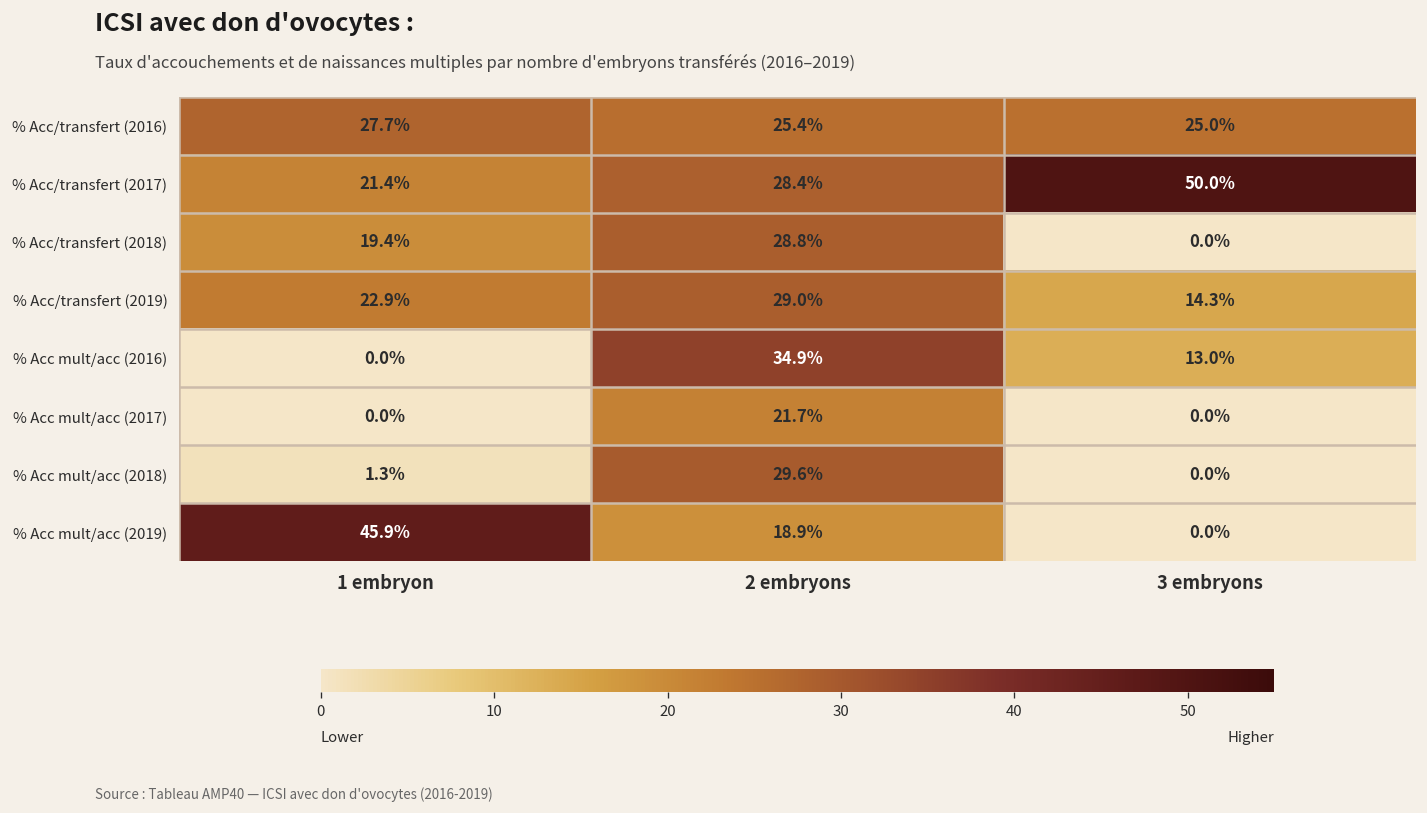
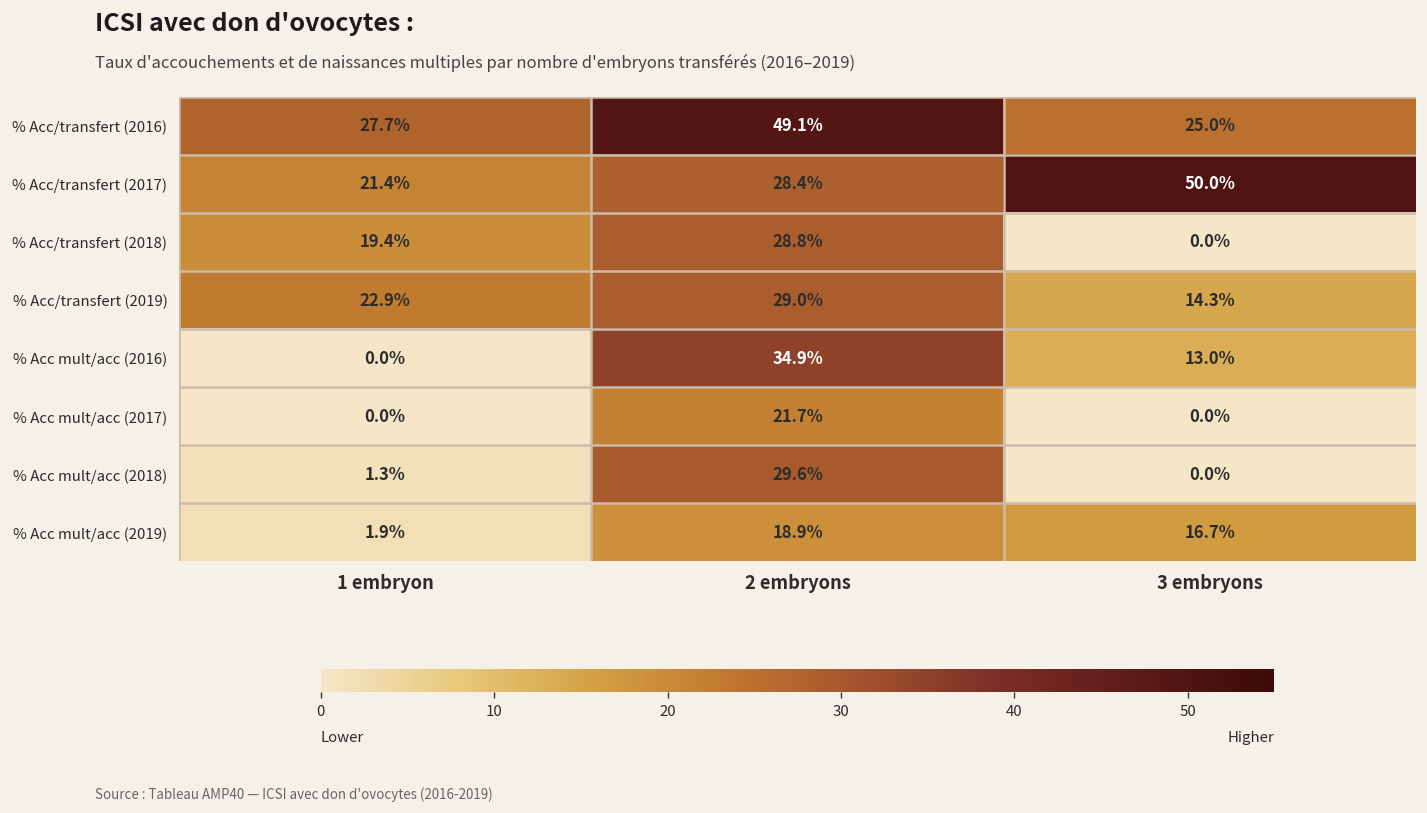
  {
    "% Acc/transfert (2016)": {
      "1 embryon": "27.7%",
-     "2 embryons": "25.4%",
+     "2 embryons": "49.1%",
      "3 embryons": "25.0%"
    },
    "% Acc/transfert (2017)": {
      "1 embryon": "21.4%",
      "2 embryons": "28.4%",
      "3 embryons": "50.0%"
    },
    "% Acc/transfert (2018)": {
      "1 embryon": "19.4%",
      "2 embryons": "28.8%",
      "3 embryons": "0.0%"
    },
    "% Acc/transfert (2019)": {
      "1 embryon": "22.9%",
      "2 embryons": "29.0%",
      "3 embryons": "14.3%"
    },
    "% Acc mult/acc (2016)": {
      "1 embryon": "0.0%",
      "2 embryons": "34.9%",
      "3 embryons": "13.0%"
    },
    "% Acc mult/acc (2017)": {
      "1 embryon": "0.0%",
      "2 embryons": "21.7%",
      "3 embryons": "0.0%"
    },
    "% Acc mult/acc (2018)": {
      "1 embryon": "1.3%",
      "2 embryons": "29.6%",
      "3 embryons": "0.0%"
    },
    "% Acc mult/acc (2019)": {
-     "1 embryon": "45.9%",
+     "1 embryon": "1.9%",
      "2 embryons": "18.9%",
-     "3 embryons": "0.0%"
+     "3 embryons": "16.7%"
    }
  }
